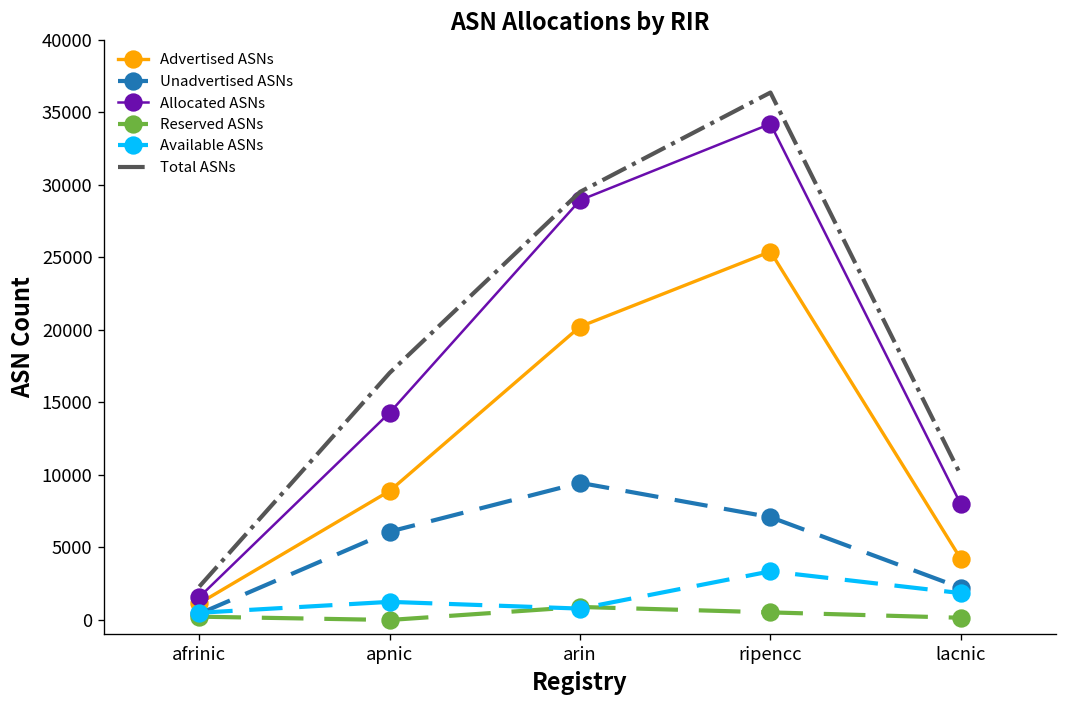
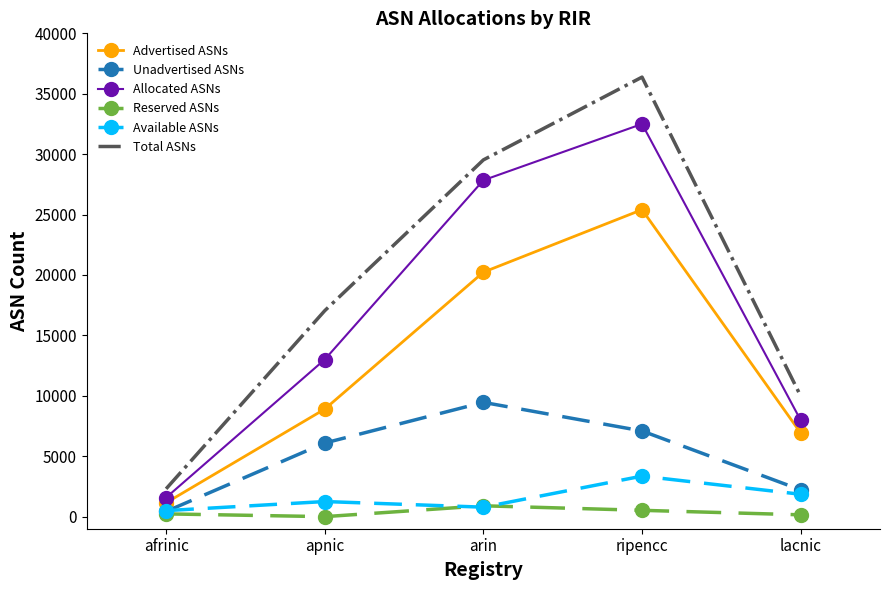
  {
    "Advertised ASNs": {
      "afrinic": 1100,
      "apnic": 8900,
      "arin": 20200,
      "ripencc": 25400,
-     "lacnic": 4200
+     "lacnic": 6900
    },
    "Unadvertised ASNs": {
      "apnic": 6100,
      "arin": 9500,
      "ripencc": 7100,
      "lacnic": 2200
    },
    "Allocated ASNs": {
      "afrinic": 1600,
-     "apnic": 14300,
-     "arin": 29000,
-     "ripencc": 34200,
+     "apnic": 13000,
+     "arin": 27800,
+     "ripencc": 32500,
      "lacnic": 8000
    },
    "Reserved ASNs": {
      "apnic": 0,
      "ripencc": 500,
      "lacnic": 200
    },
    "Available ASNs": {
      "apnic": 1300,
      "ripencc": 3400,
      "lacnic": 1900
    },
    "Total ASNs": {
      "afrinic": 2300,
      "apnic": 17000,
      "arin": 29500,
      "ripencc": 36400,
      "lacnic": 10000
    }
  }
